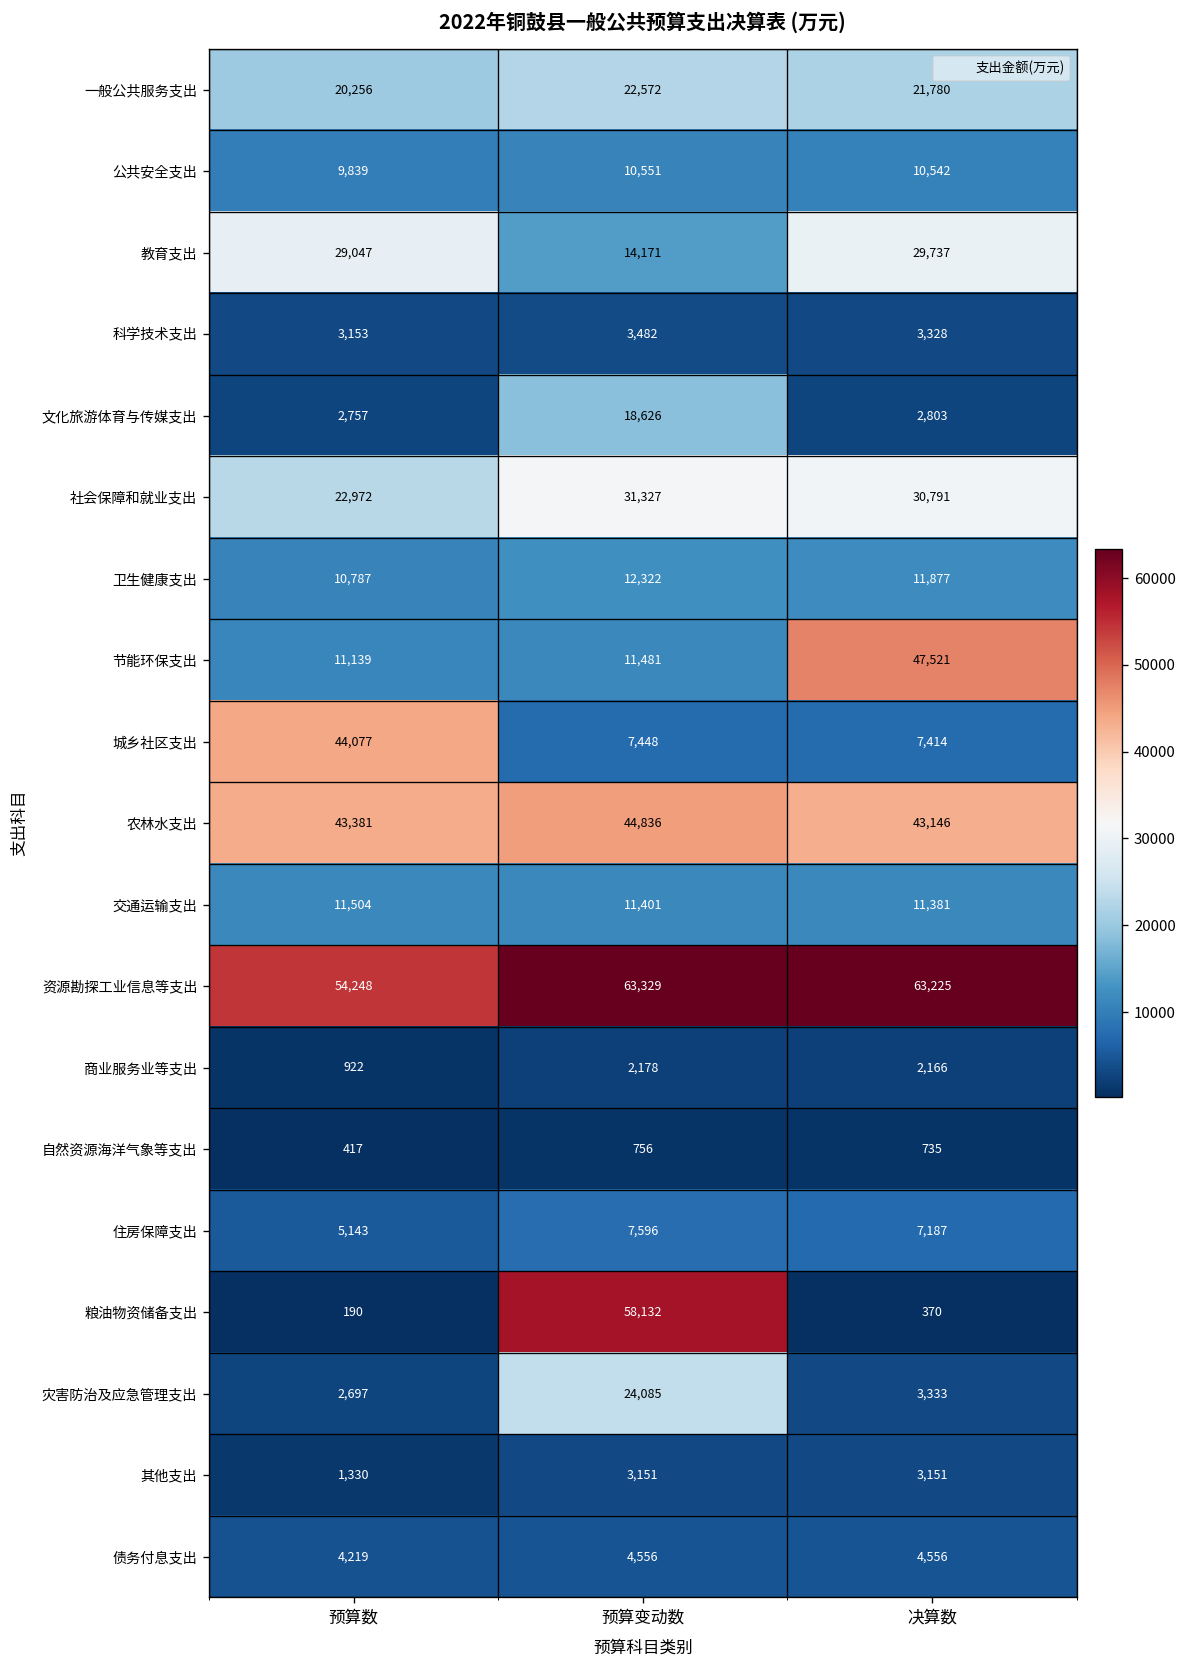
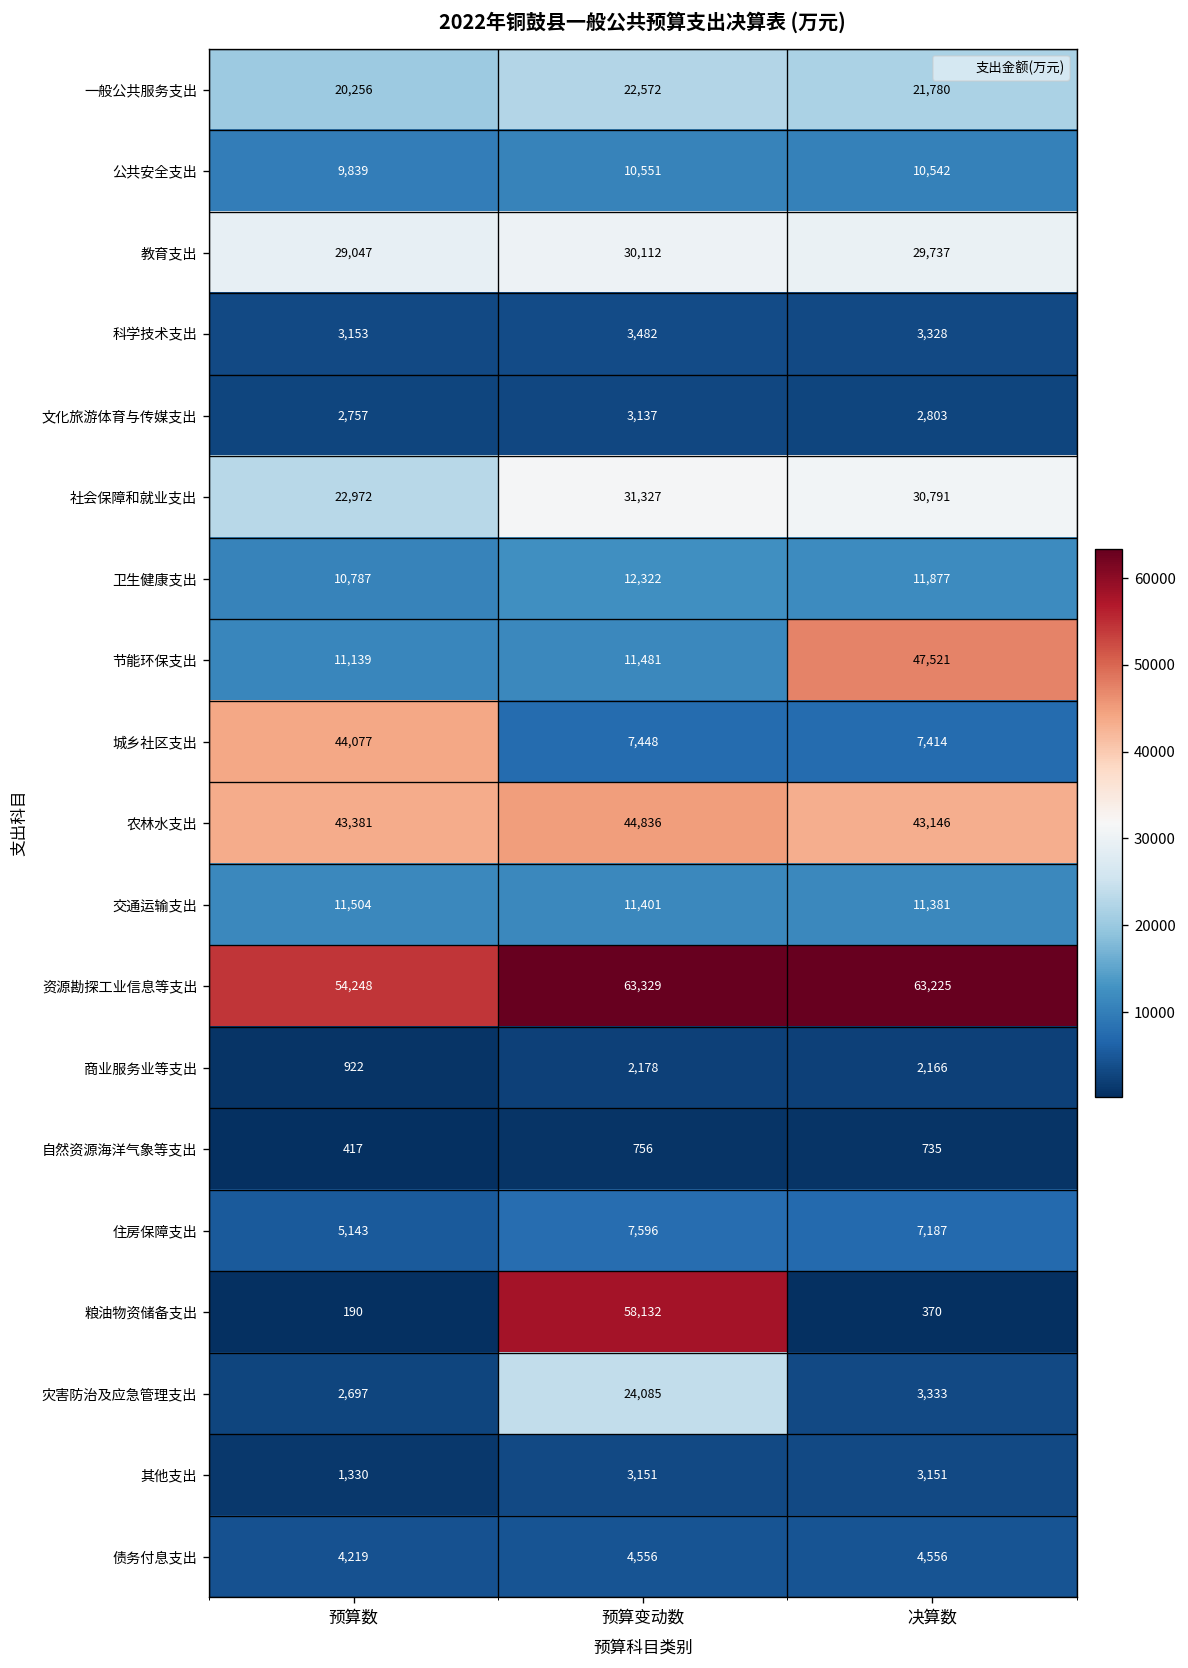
  {
    "一般公共服务支出": {
      "预算数": "20,256",
      "预算变动数": "22,572",
      "决算数": "21,780"
    },
    "公共安全支出": {
      "预算数": "9,839",
      "预算变动数": "10,551",
      "决算数": "10,542"
    },
    "教育支出": {
      "预算数": "29,047",
-     "预算变动数": "14,171",
+     "预算变动数": "30,112",
      "决算数": "29,737"
    },
    "科学技术支出": {
      "预算数": "3,153",
      "预算变动数": "3,482",
      "决算数": "3,328"
    },
    "文化旅游体育与传媒支出": {
      "预算数": "2,757",
-     "预算变动数": "18,626",
+     "预算变动数": "3,137",
      "决算数": "2,803"
    },
    "社会保障和就业支出": {
      "预算数": "22,972",
      "预算变动数": "31,327",
      "决算数": "30,791"
    },
    "卫生健康支出": {
      "预算数": "10,787",
      "预算变动数": "12,322",
      "决算数": "11,877"
    },
    "节能环保支出": {
      "预算数": "11,139",
      "预算变动数": "11,481",
      "决算数": "47,521"
    },
    "城乡社区支出": {
      "预算数": "44,077",
      "预算变动数": "7,448",
      "决算数": "7,414"
    },
    "农林水支出": {
      "预算数": "43,381",
      "预算变动数": "44,836",
      "决算数": "43,146"
    },
    "交通运输支出": {
      "预算数": "11,504",
      "预算变动数": "11,401",
      "决算数": "11,381"
    },
    "资源勘探工业信息等支出": {
      "预算数": "54,248",
      "预算变动数": "63,329",
      "决算数": "63,225"
    },
    "商业服务业等支出": {
      "预算数": "922",
      "预算变动数": "2,178",
      "决算数": "2,166"
    },
    "自然资源海洋气象等支出": {
      "预算数": "417",
      "预算变动数": "756",
      "决算数": "735"
    },
    "住房保障支出": {
      "预算数": "5,143",
      "预算变动数": "7,596",
      "决算数": "7,187"
    },
    "粮油物资储备支出": {
      "预算数": "190",
      "预算变动数": "58,132",
      "决算数": "370"
    },
    "灾害防治及应急管理支出": {
      "预算数": "2,697",
      "预算变动数": "24,085",
      "决算数": "3,333"
    },
    "其他支出": {
      "预算数": "1,330",
      "预算变动数": "3,151",
      "决算数": "3,151"
    },
    "债务付息支出": {
      "预算数": "4,219",
      "预算变动数": "4,556",
      "决算数": "4,556"
    }
  }
